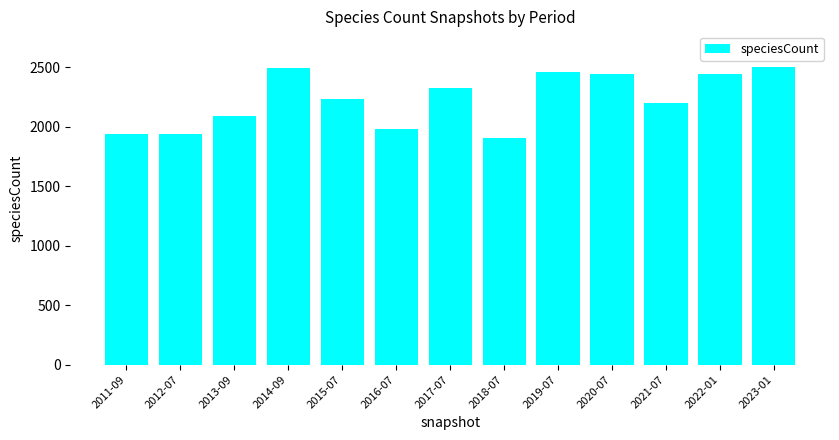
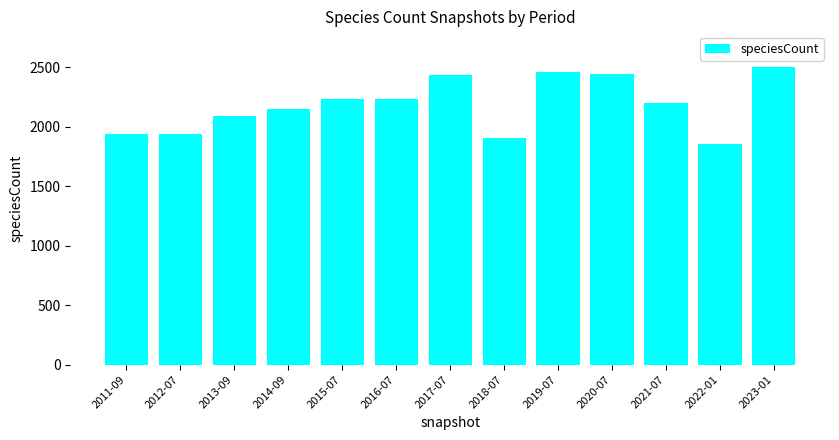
  {
    "2011-09": 1930,
    "2012-07": 1930,
    "2013-09": 2090,
-   "2014-09": 2490,
+   "2014-09": 2150,
    "2015-07": 2230,
-   "2016-07": 1980,
-   "2017-07": 2320,
+   "2016-07": 2230,
+   "2017-07": 2430,
    "2018-07": 1910,
    "2019-07": 2460,
    "2020-07": 2440,
    "2021-07": 2200,
-   "2022-01": 2440,
+   "2022-01": 1850,
    "2023-01": 2500
  }
